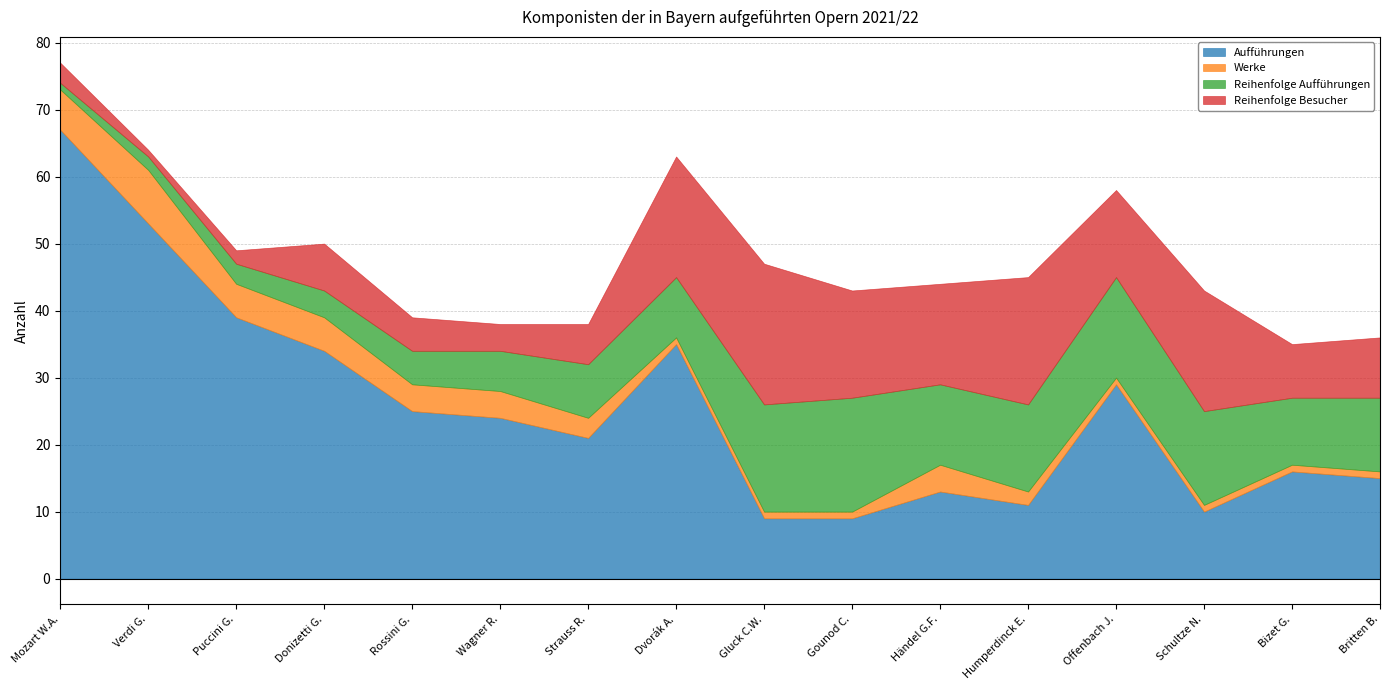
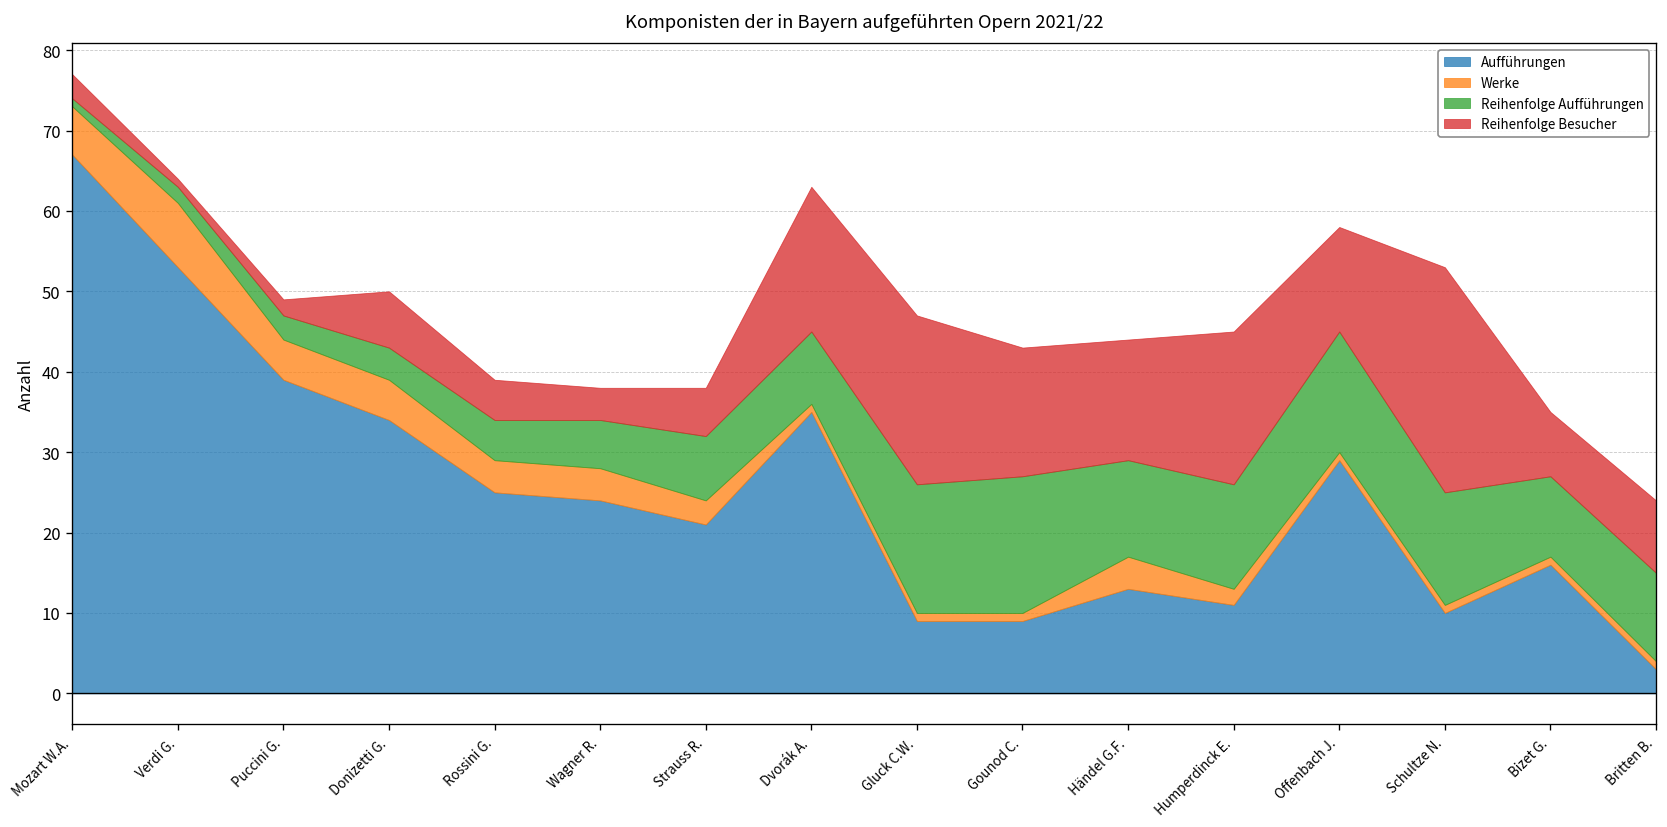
  {
    "Aufführungen": {
      "Mozart W.A.": 67,
      "Verdi G.": 53,
      "Puccini G.": 39,
      "Donizetti G.": 34,
      "Rossini G.": 25,
      "Wagner R.": 24,
      "Strauss R.": 21,
      "Dvorák A.": 35,
      "Gluck C.W.": 9,
      "Gounod C.": 9,
      "Händel G.F.": 13,
      "Humperdinck E.": 11,
      "Offenbach J.": 29,
      "Schultze N.": 10,
      "Bizet G.": 16,
-     "Britten B.": 15
+     "Britten B.": 3
    },
    "Werke": {
      "Mozart W.A.": 6,
      "Verdi G.": 8,
      "Puccini G.": 5,
      "Donizetti G.": 5,
      "Rossini G.": 4,
      "Wagner R.": 4,
      "Strauss R.": 3,
      "Dvorák A.": 1,
      "Gluck C.W.": 1,
      "Gounod C.": 1,
      "Händel G.F.": 4,
      "Humperdinck E.": 2,
      "Offenbach J.": 1,
      "Schultze N.": 1,
      "Bizet G.": 1,
      "Britten B.": 1
    },
    "Reihenfolge Aufführungen": {
      "Mozart W.A.": 1,
      "Verdi G.": 2,
      "Puccini G.": 3,
      "Donizetti G.": 4,
      "Rossini G.": 5,
      "Wagner R.": 6,
      "Strauss R.": 8,
      "Dvorák A.": 9,
      "Gluck C.W.": 16,
      "Gounod C.": 17,
      "Händel G.F.": 12,
      "Humperdinck E.": 13,
      "Offenbach J.": 15,
      "Schultze N.": 14,
      "Bizet G.": 10,
      "Britten B.": 11
    },
    "Reihenfolge Besucher": {
      "Mozart W.A.": 3,
      "Verdi G.": 1,
      "Puccini G.": 2,
      "Donizetti G.": 7,
      "Rossini G.": 5,
      "Wagner R.": 4,
      "Strauss R.": 6,
      "Dvorák A.": 18,
      "Gluck C.W.": 21,
      "Gounod C.": 16,
      "Händel G.F.": 15,
      "Humperdinck E.": 19,
      "Offenbach J.": 13,
-     "Schultze N.": 18,
+     "Schultze N.": 28,
      "Bizet G.": 8,
      "Britten B.": 9
    }
  }
